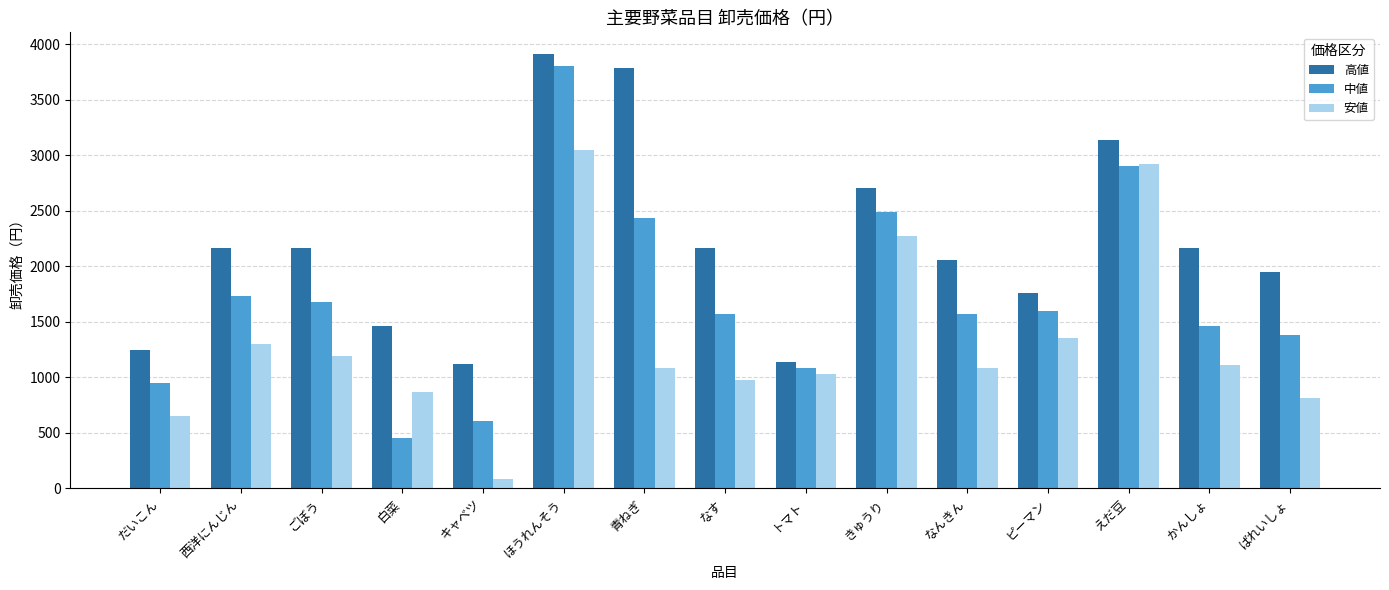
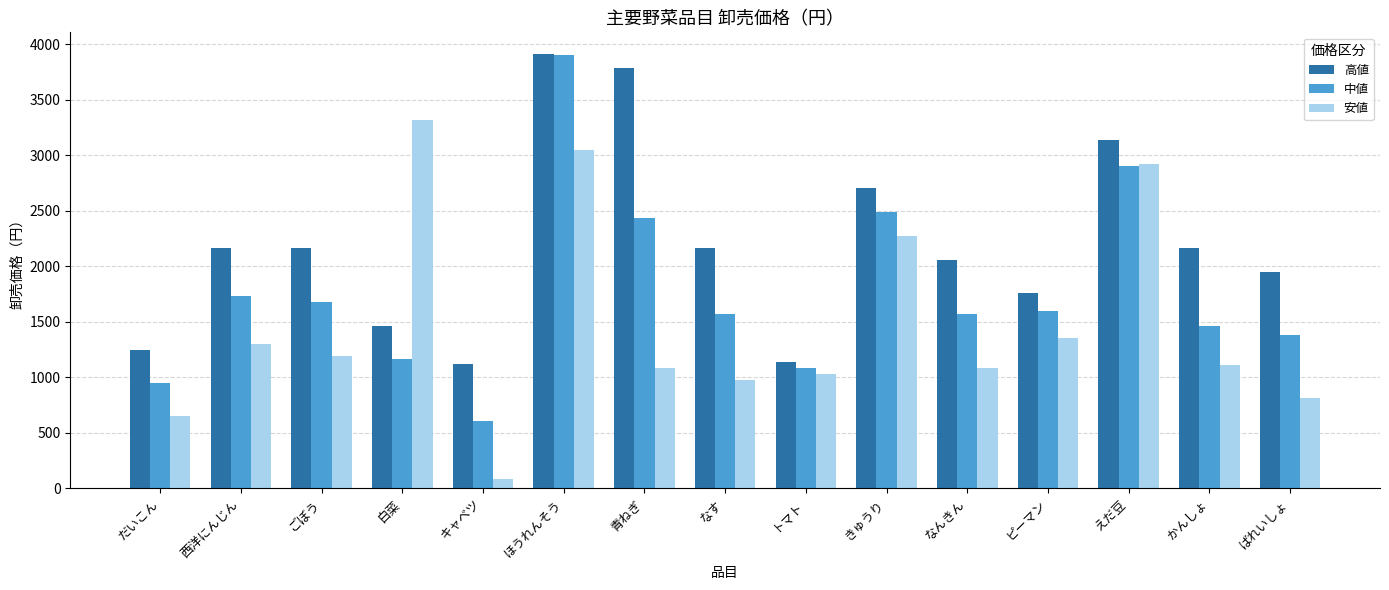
  {
    "高値": {
      "だいこん": 1240,
      "西洋にんじん": 2160,
      "ごぼう": 2160,
      "白菜": 1460,
      "キャベツ": 1120,
      "ほうれんそう": 3910,
      "青ねぎ": 3780,
      "なす": 2160,
      "トマト": 1130,
      "きゅうり": 2700,
      "なんきん": 2050,
      "ピーマン": 1760,
      "えだ豆": 3130,
      "かんしょ": 2160,
      "ばれいしょ": 1940
    },
    "中値": {
      "だいこん": 950,
      "西洋にんじん": 1730,
      "ごぼう": 1670,
-     "白菜": 460,
+     "白菜": 1160,
      "キャベツ": 610,
-     "ほうれんそう": 3800,
+     "ほうれんそう": 3900,
      "青ねぎ": 2430,
      "なす": 1570,
      "トマト": 1080,
      "きゅうり": 2480,
      "なんきん": 1570,
      "ピーマン": 1590,
      "えだ豆": 2900,
      "かんしょ": 1460,
      "ばれいしょ": 1380
    },
    "安値": {
      "だいこん": 650,
      "西洋にんじん": 1300,
      "ごぼう": 1190,
-     "白菜": 860,
+     "白菜": 3320,
      "キャベツ": 90,
      "ほうれんそう": 3050,
      "青ねぎ": 1080,
      "なす": 970,
      "トマト": 1030,
      "きゅうり": 2270,
      "なんきん": 1080,
      "ピーマン": 1350,
      "えだ豆": 2920,
      "かんしょ": 1110,
      "ばれいしょ": 810
    }
  }
